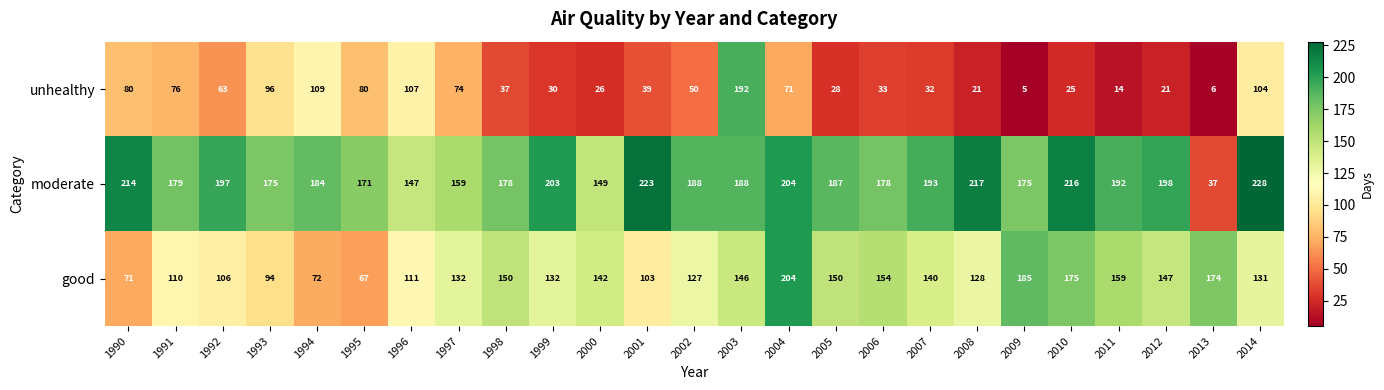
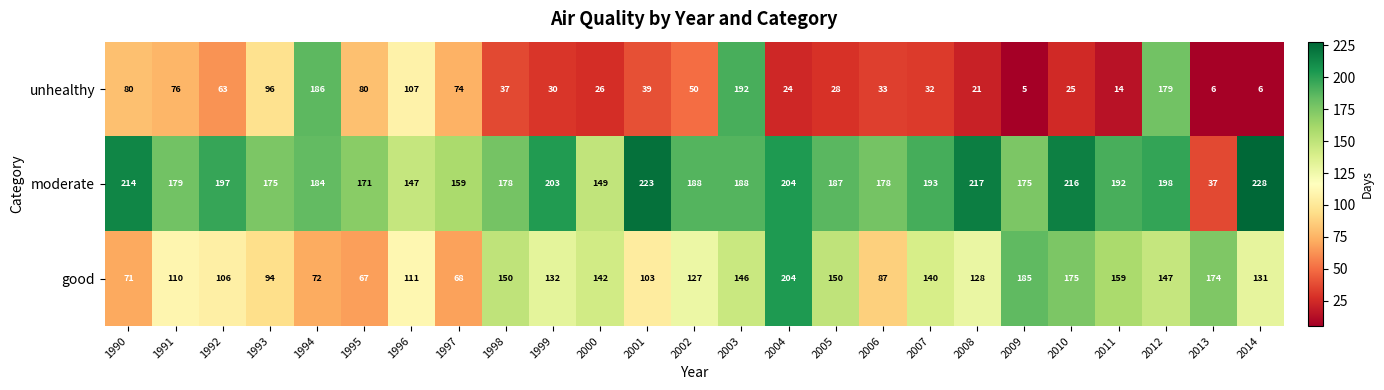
  {
    "unhealthy": {
      "1990": 80,
      "1991": 76,
      "1992": 63,
      "1993": 96,
-     "1994": 109,
+     "1994": 186,
      "1995": 80,
      "1996": 107,
      "1997": 74,
      "1998": 37,
      "1999": 30,
      "2000": 26,
      "2001": 39,
      "2002": 50,
      "2003": 192,
-     "2004": 71,
+     "2004": 24,
      "2005": 28,
      "2006": 33,
      "2007": 32,
      "2008": 21,
      "2009": 5,
      "2010": 25,
      "2011": 14,
-     "2012": 21,
+     "2012": 179,
      "2013": 6,
-     "2014": 104
+     "2014": 6
    },
    "moderate": {
      "1990": 214,
      "1991": 179,
      "1992": 197,
      "1993": 175,
      "1994": 184,
      "1995": 171,
      "1996": 147,
      "1997": 159,
      "1998": 178,
      "1999": 203,
      "2000": 149,
      "2001": 223,
      "2002": 188,
      "2003": 188,
      "2004": 204,
      "2005": 187,
      "2006": 178,
      "2007": 193,
      "2008": 217,
      "2009": 175,
      "2010": 216,
      "2011": 192,
      "2012": 198,
      "2013": 37,
      "2014": 228
    },
    "good": {
      "1990": 71,
      "1991": 110,
      "1992": 106,
      "1993": 94,
      "1994": 72,
      "1995": 67,
      "1996": 111,
-     "1997": 132,
+     "1997": 68,
      "1998": 150,
      "1999": 132,
      "2000": 142,
      "2001": 103,
      "2002": 127,
      "2003": 146,
      "2004": 204,
      "2005": 150,
-     "2006": 154,
+     "2006": 87,
      "2007": 140,
      "2008": 128,
      "2009": 185,
      "2010": 175,
      "2011": 159,
      "2012": 147,
      "2013": 174,
      "2014": 131
    }
  }
